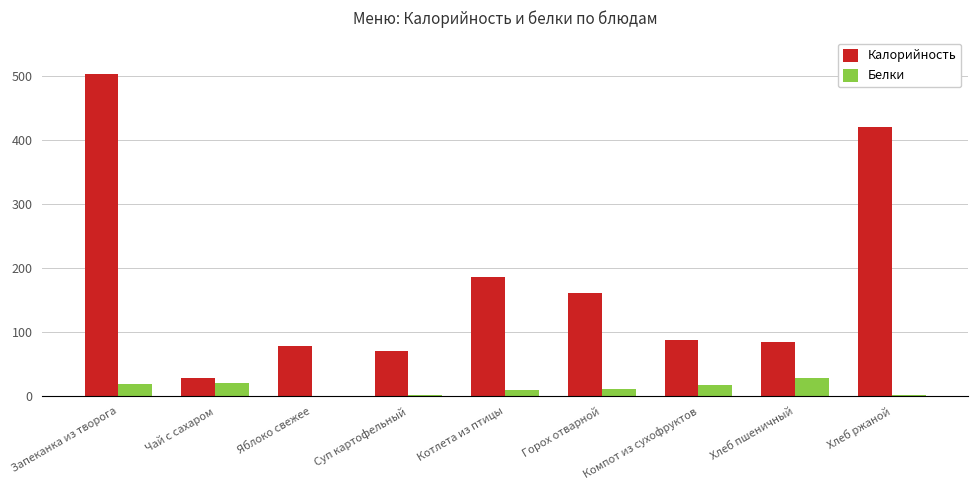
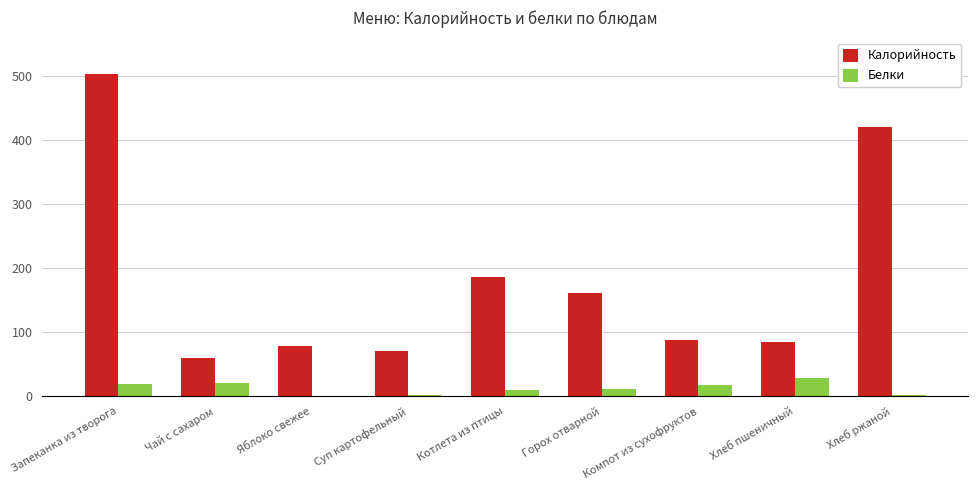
  {
    "Калорийность": {
      "Запеканка из творога": 500,
-     "Чай с сахаром": 30,
+     "Чай с сахаром": 60,
      "Яблоко свежее": 80,
      "Суп картофельный": 70,
      "Котлета из птицы": 190,
      "Горох отварной": 160,
      "Компот из сухофруктов": 90,
      "Хлеб пшеничный": 80,
      "Хлеб ржаной": 420
    },
    "Белки": {
      "Запеканка из творога": 20,
      "Чай с сахаром": 20,
      "Котлета из птицы": 10,
      "Горох отварной": 10,
      "Компот из сухофруктов": 20,
      "Хлеб пшеничный": 30
    }
  }
